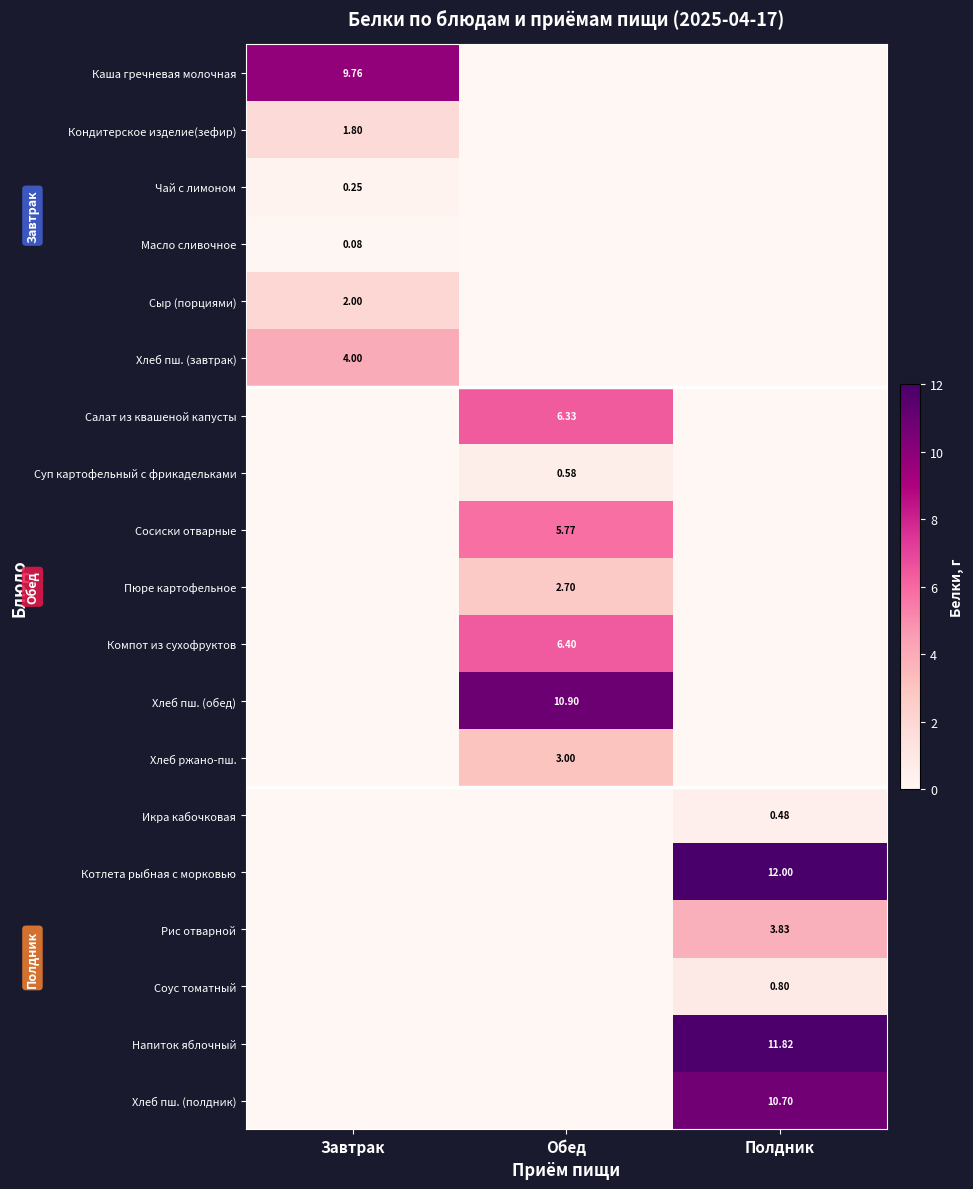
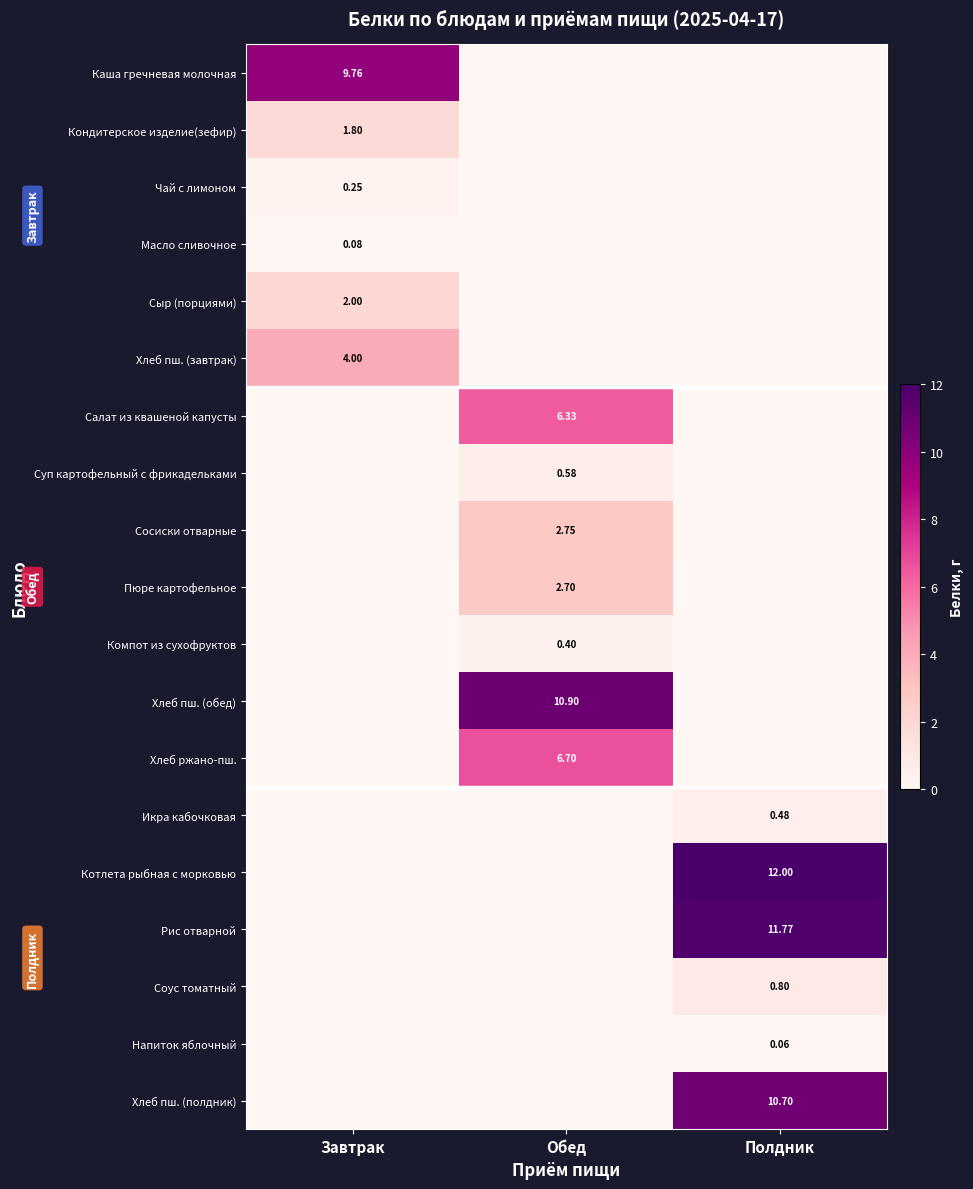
  {
    "Каша гречневая молочная": {
      "Завтрак": 9.76
    },
    "Кондитерское изделие(зефир)": {
      "Завтрак": 1.80
    },
    "Чай с лимоном": {
      "Завтрак": 0.25
    },
    "Масло сливочное": {
      "Завтрак": 0.08
    },
    "Сыр (порциями)": {
      "Завтрак": 2.00
    },
    "Хлеб пш. (завтрак)": {
      "Завтрак": 4.00
    },
    "Салат из квашеной капусты": {
      "Обед": 6.33
    },
    "Суп картофельный с фрикадельками": {
      "Обед": 0.58
    },
    "Сосиски отварные": {
-     "Обед": 5.77
+     "Обед": 2.75
    },
    "Пюре картофельное": {
      "Обед": 2.70
    },
    "Компот из сухофруктов": {
-     "Обед": 6.40
+     "Обед": 0.40
    },
    "Хлеб пш. (обед)": {
      "Обед": 10.90
    },
    "Хлеб ржано-пш.": {
-     "Обед": 3.00
+     "Обед": 6.70
    },
    "Икра кабочковая": {
      "Полдник": 0.48
    },
    "Котлета рыбная с морковью": {
      "Полдник": 12.00
    },
    "Рис отварной": {
-     "Полдник": 3.83
+     "Полдник": 11.77
    },
    "Соус томатный": {
      "Полдник": 0.80
    },
    "Напиток яблочный": {
-     "Полдник": 11.82
+     "Полдник": 0.06
    },
    "Хлеб пш. (полдник)": {
      "Полдник": 10.70
    }
  }
